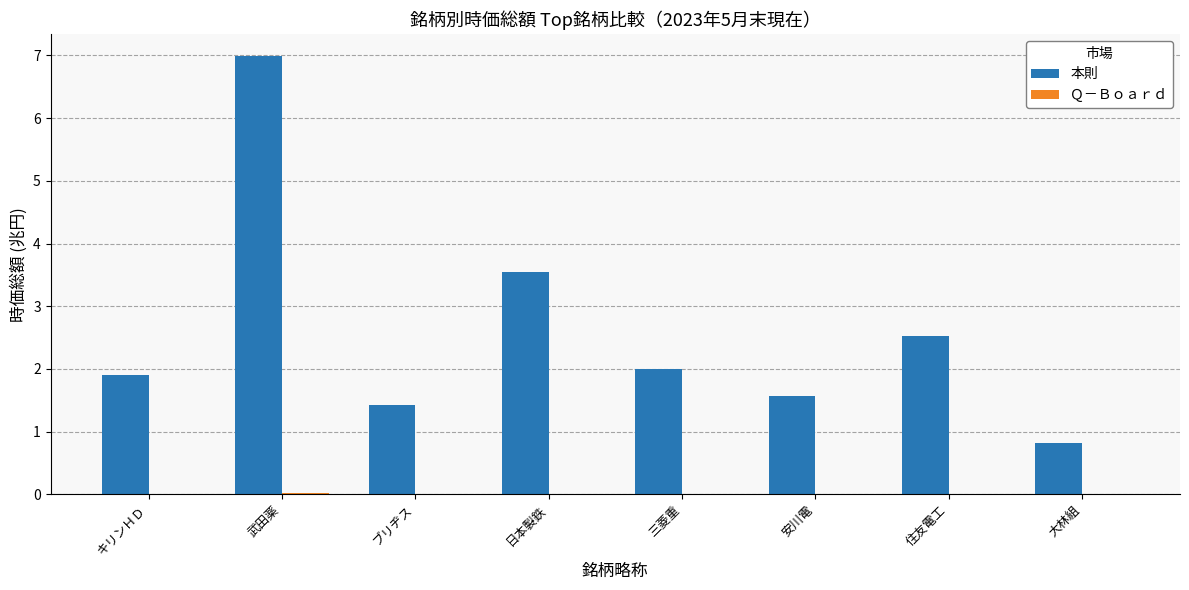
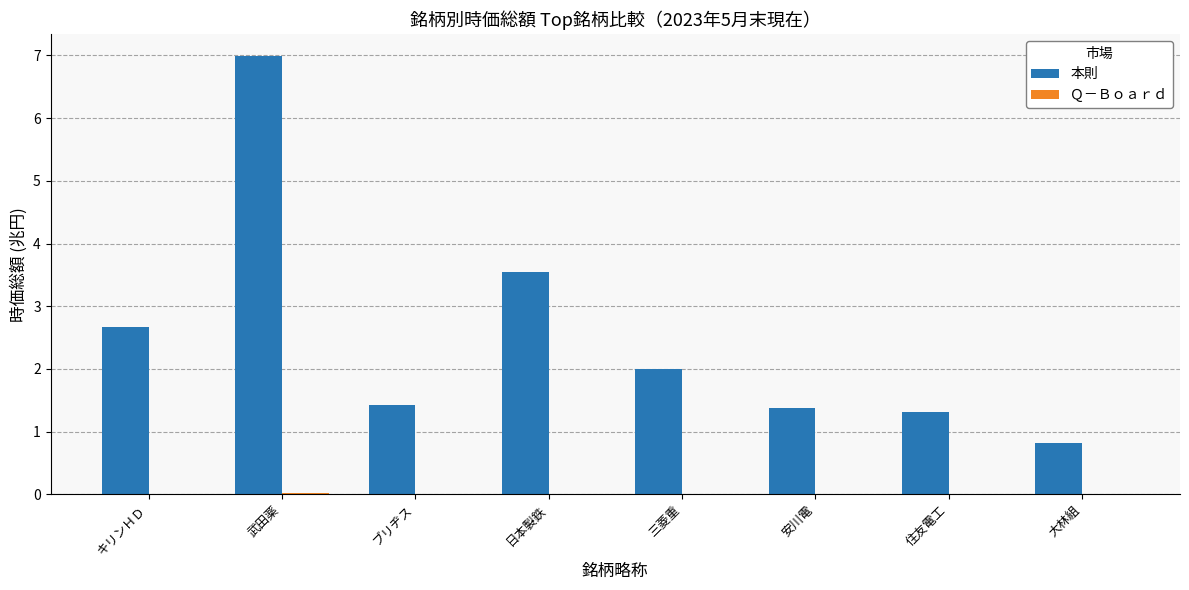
  {
    "本則": {
-     "キリンＨＤ": 1.9,
+     "キリンＨＤ": 2.7,
      "武田薬": 7.0,
      "ブリヂス": 1.4,
      "日本製鉄": 3.6,
      "三菱重": 2.0,
-     "安川電": 1.6,
-     "住友電工": 2.5,
+     "安川電": 1.4,
+     "住友電工": 1.3,
      "大林組": 0.8
    },
    "Ｑ－Ｂｏａｒｄ": {
      "日本製鉄": 0.0,
      "三菱重": 0.0,
      "安川電": 0.0,
      "住友電工": 0.0,
      "大林組": 0.0
    }
  }
